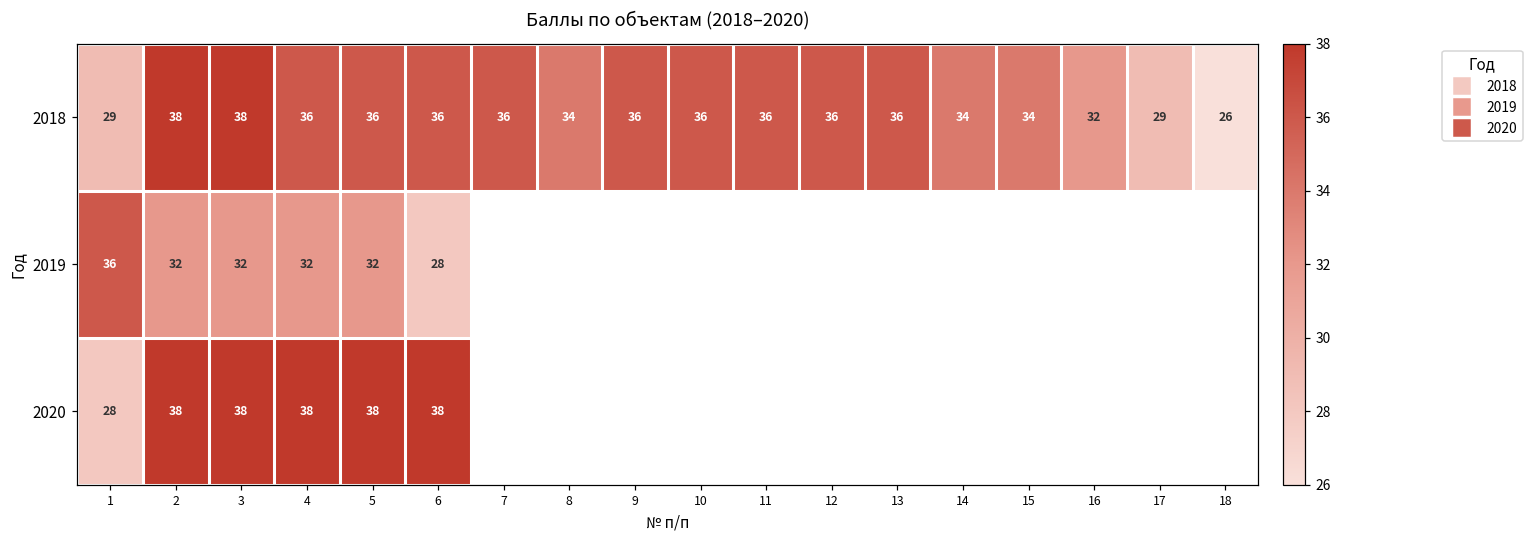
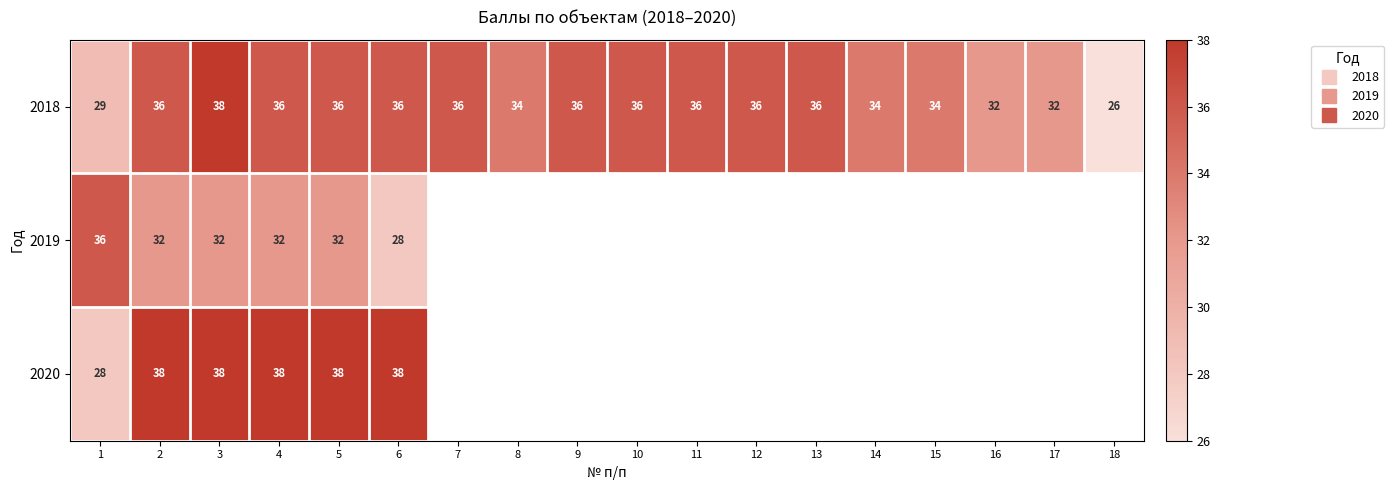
  {
    "2018": {
      "1": 29,
-     "2": 38,
+     "2": 36,
      "3": 38,
      "4": 36,
      "5": 36,
      "6": 36,
      "7": 36,
      "8": 34,
      "9": 36,
      "10": 36,
      "11": 36,
      "12": 36,
      "13": 36,
      "14": 34,
      "15": 34,
      "16": 32,
-     "17": 29,
+     "17": 32,
      "18": 26
    },
    "2019": {
      "1": 36,
      "2": 32,
      "3": 32,
      "4": 32,
      "5": 32,
      "6": 28
    },
    "2020": {
      "1": 28,
      "2": 38,
      "3": 38,
      "4": 38,
      "5": 38,
      "6": 38
    }
  }
